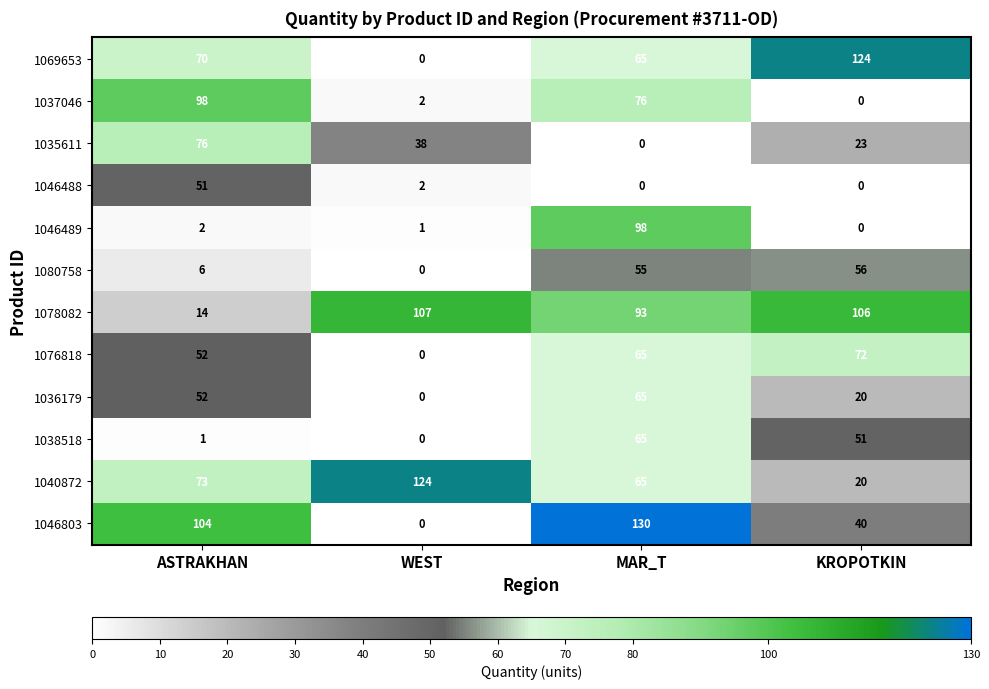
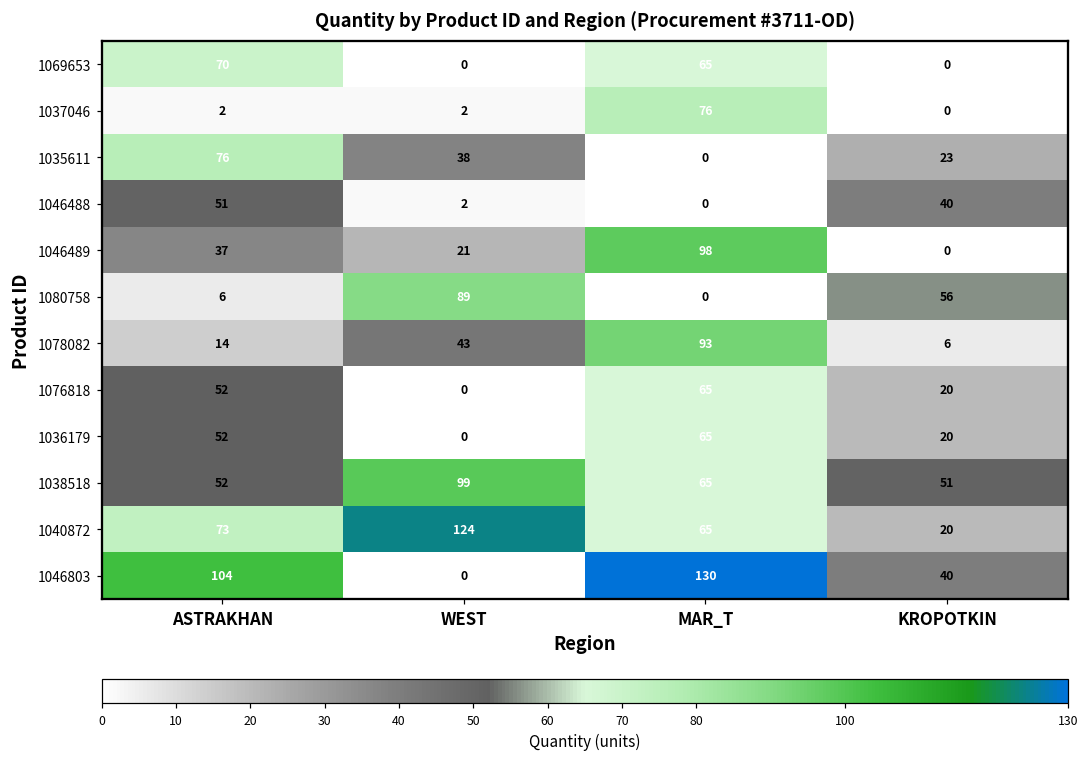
  {
    "1069653": {
      "ASTRAKHAN": 70,
      "WEST": 0,
-     "KROPOTKIN": 124
+     "KROPOTKIN": 0
    },
    "1037046": {
-     "ASTRAKHAN": 98,
+     "ASTRAKHAN": 2,
      "WEST": 2,
      "MAR_T": 76,
      "KROPOTKIN": 0
    },
    "1035611": {
      "ASTRAKHAN": 76,
      "WEST": 38,
      "MAR_T": 0,
      "KROPOTKIN": 23
    },
    "1046488": {
      "ASTRAKHAN": 51,
      "WEST": 2,
      "MAR_T": 0,
-     "KROPOTKIN": 0
+     "KROPOTKIN": 40
    },
    "1046489": {
-     "ASTRAKHAN": 2,
-     "WEST": 1,
+     "ASTRAKHAN": 37,
+     "WEST": 21,
      "MAR_T": 98,
      "KROPOTKIN": 0
    },
    "1080758": {
      "ASTRAKHAN": 6,
-     "WEST": 0,
-     "MAR_T": 55,
+     "WEST": 89,
+     "MAR_T": 0,
      "KROPOTKIN": 56
    },
    "1078082": {
      "ASTRAKHAN": 14,
-     "WEST": 107,
+     "WEST": 43,
      "MAR_T": 93,
-     "KROPOTKIN": 106
+     "KROPOTKIN": 6
    },
    "1076818": {
      "ASTRAKHAN": 52,
      "WEST": 0,
-     "KROPOTKIN": 72
+     "KROPOTKIN": 20
    },
    "1036179": {
      "ASTRAKHAN": 52,
      "WEST": 0,
      "KROPOTKIN": 20
    },
    "1038518": {
-     "ASTRAKHAN": 1,
-     "WEST": 0,
+     "ASTRAKHAN": 52,
+     "WEST": 99,
      "KROPOTKIN": 51
    },
    "1040872": {
      "ASTRAKHAN": 73,
      "WEST": 124,
      "KROPOTKIN": 20
    },
    "1046803": {
      "ASTRAKHAN": 104,
      "WEST": 0,
      "MAR_T": 130,
      "KROPOTKIN": 40
    }
  }
